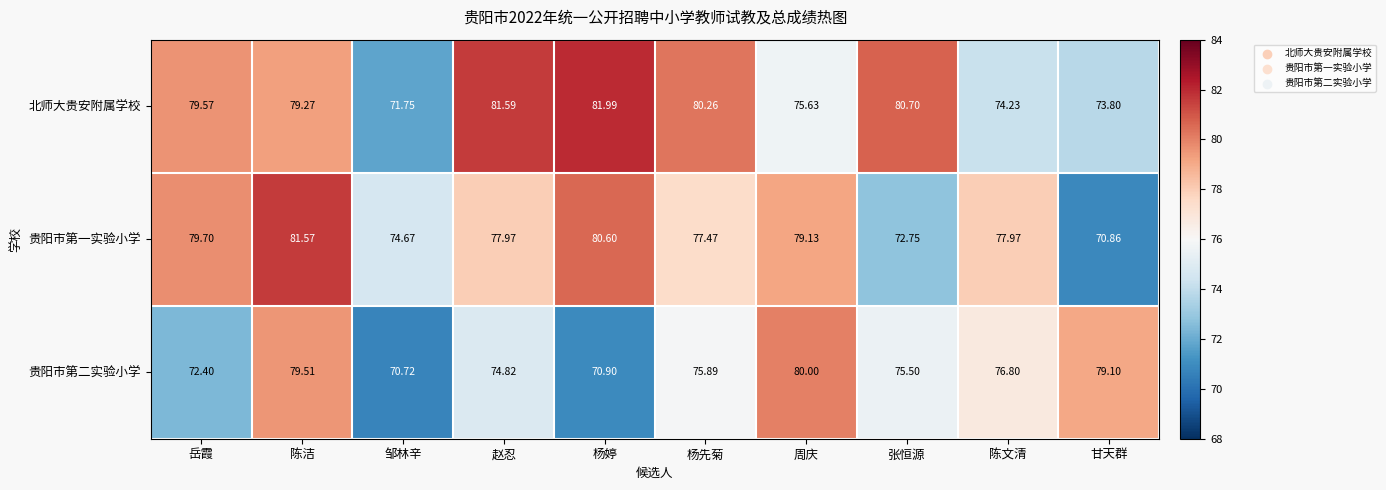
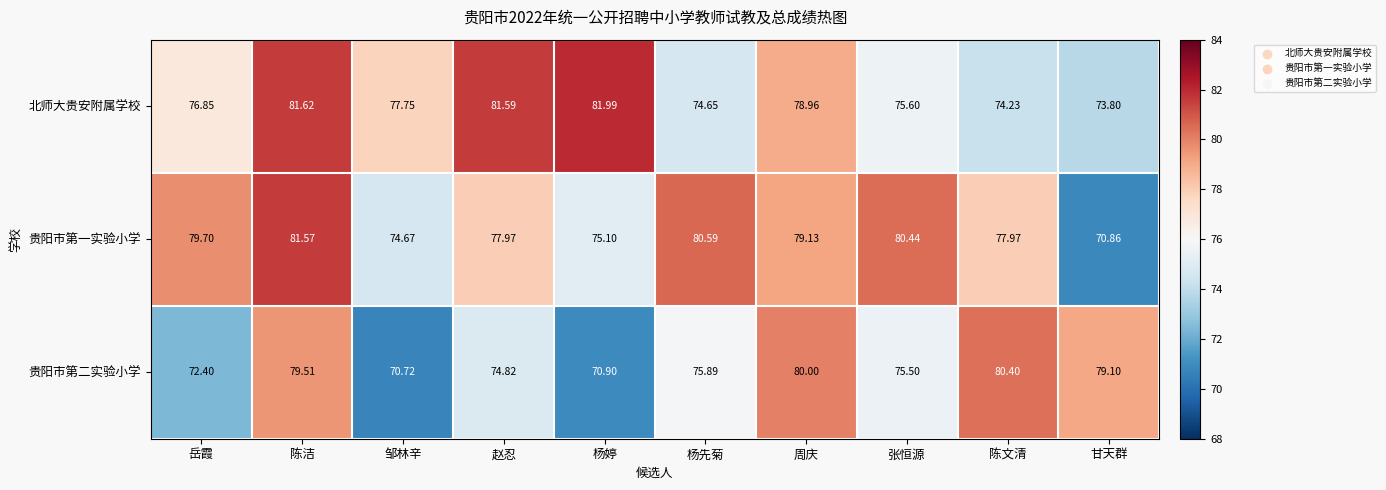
  {
    "北师大贵安附属学校": {
-     "岳霞": 79.57,
-     "陈洁": 79.27,
-     "邹林辛": 71.75,
+     "岳霞": 76.85,
+     "陈洁": 81.62,
+     "邹林辛": 77.75,
      "赵忍": 81.59,
      "杨婷": 81.99,
-     "杨先菊": 80.26,
-     "周庆": 75.63,
-     "张恒源": 80.70,
+     "杨先菊": 74.65,
+     "周庆": 78.96,
+     "张恒源": 75.60,
      "陈文清": 74.23,
      "甘天群": 73.80
    },
    "贵阳市第一实验小学": {
      "岳霞": 79.70,
      "陈洁": 81.57,
      "邹林辛": 74.67,
      "赵忍": 77.97,
-     "杨婷": 80.60,
-     "杨先菊": 77.47,
+     "杨婷": 75.10,
+     "杨先菊": 80.59,
      "周庆": 79.13,
-     "张恒源": 72.75,
+     "张恒源": 80.44,
      "陈文清": 77.97,
      "甘天群": 70.86
    },
    "贵阳市第二实验小学": {
      "岳霞": 72.40,
      "陈洁": 79.51,
      "邹林辛": 70.72,
      "赵忍": 74.82,
      "杨婷": 70.90,
      "杨先菊": 75.89,
      "周庆": 80.00,
      "张恒源": 75.50,
-     "陈文清": 76.80,
+     "陈文清": 80.40,
      "甘天群": 79.10
    }
  }
